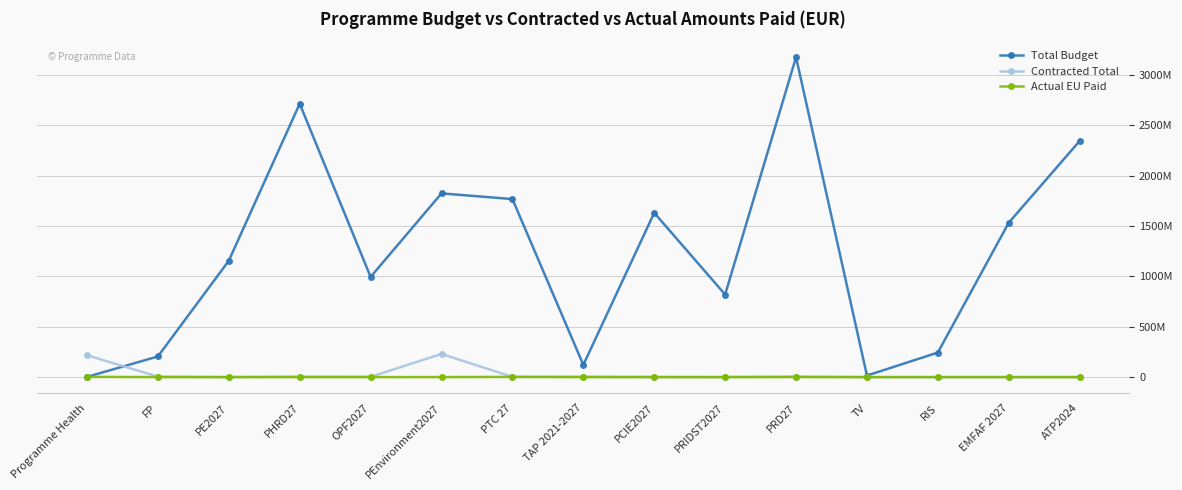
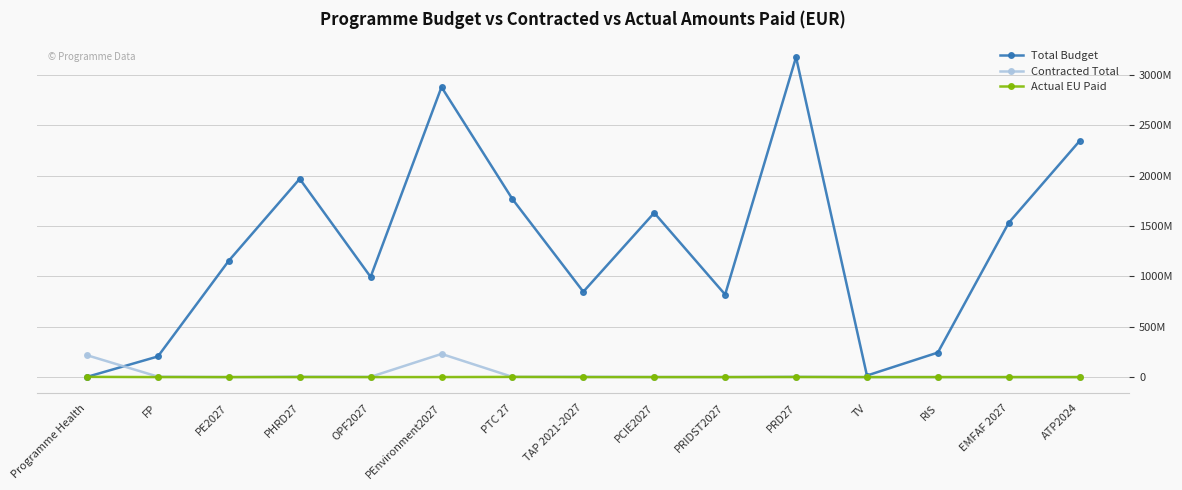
  {
    "Total Budget": {
      "FP": 200000000,
      "PE2027": 1150000000,
-     "PHRD27": 2710000000,
+     "PHRD27": 1970000000,
      "OPF2027": 990000000,
-     "PEnvironment2027": 1820000000,
+     "PEnvironment2027": 2880000000,
      "PTC 27": 1770000000,
-     "TAP 2021-2027": 120000000,
+     "TAP 2021-2027": 850000000,
      "PCIE2027": 1630000000,
      "PRIDST2027": 820000000,
      "PRD27": 3180000000,
      "RIS": 240000000,
      "EMFAF 2027": 1530000000,
      "ATP2024": 2340000000
    },
    "Contracted Total": {
      "Programme Health": 220000000,
      "PEnvironment2027": 230000000
    },
    "Actual EU Paid": {
      "PEnvironment2027": 0
    }
  }
